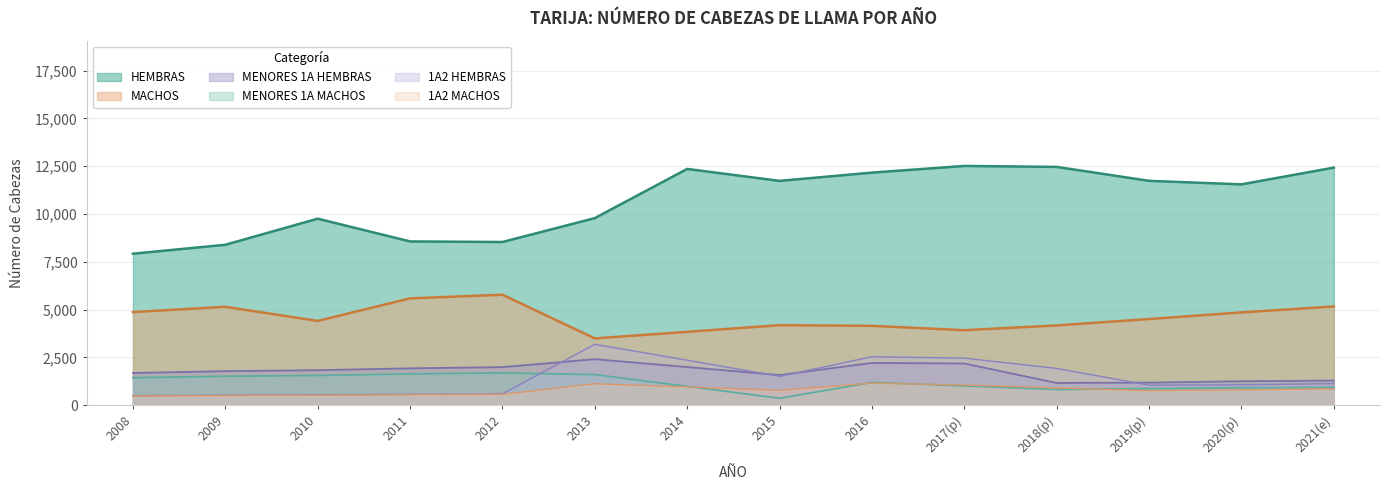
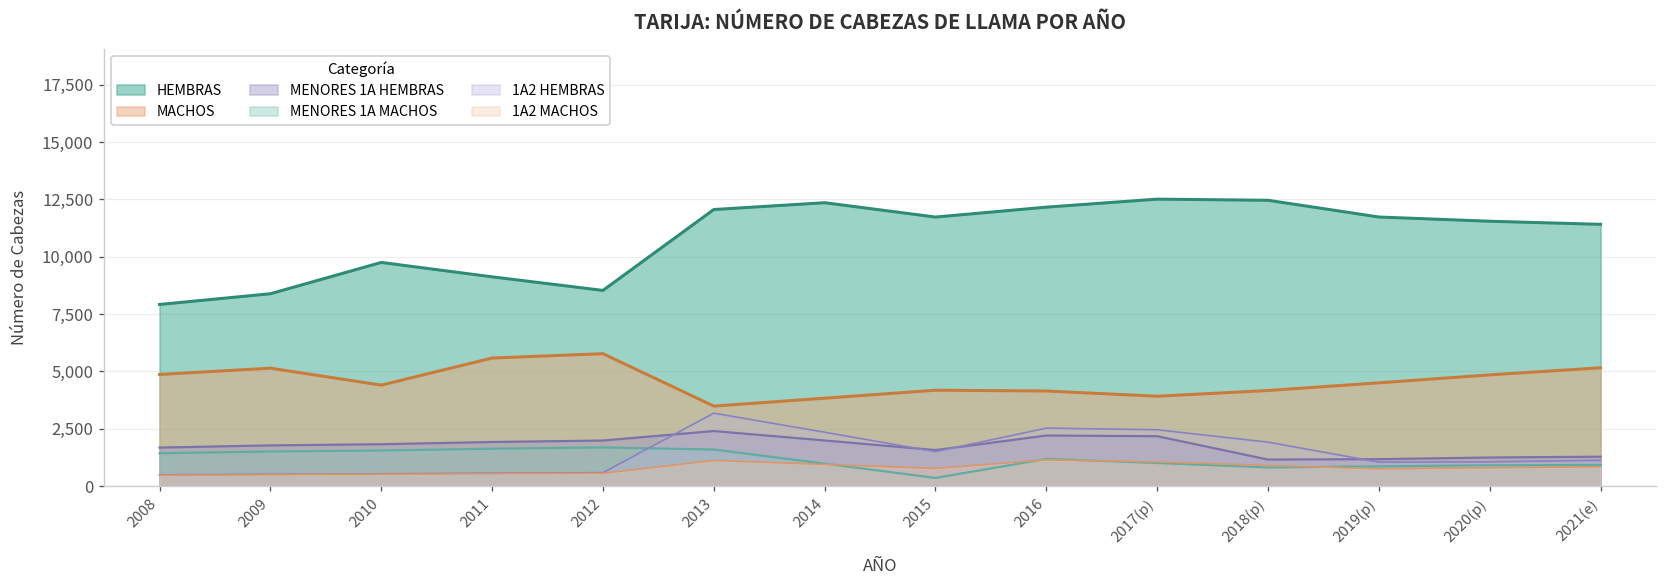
  {
    "HEMBRAS": {
      "2008": "7,900",
      "2009": "8,400",
      "2010": "9,800",
-     "2011": "8,600",
+     "2011": "9,100",
      "2012": "8,500",
-     "2013": "9,800",
+     "2013": "12,100",
      "2014": "12,400",
      "2015": "11,700",
      "2016": "12,200",
      "2017(p)": "12,500",
      "2018(p)": "12,500",
      "2019(p)": "11,700",
      "2020(p)": "11,500",
-     "2021(e)": "12,400"
+     "2021(e)": "11,400"
    }
  }
